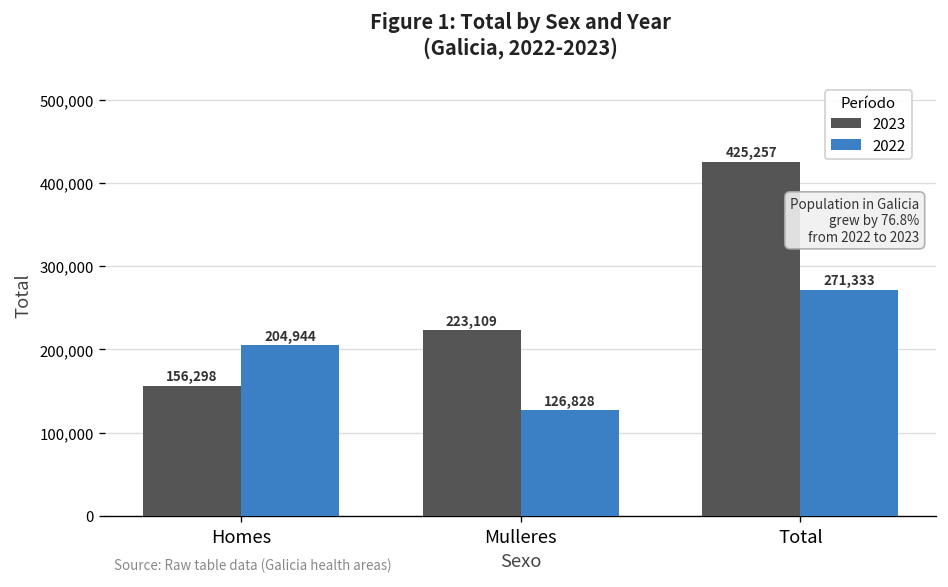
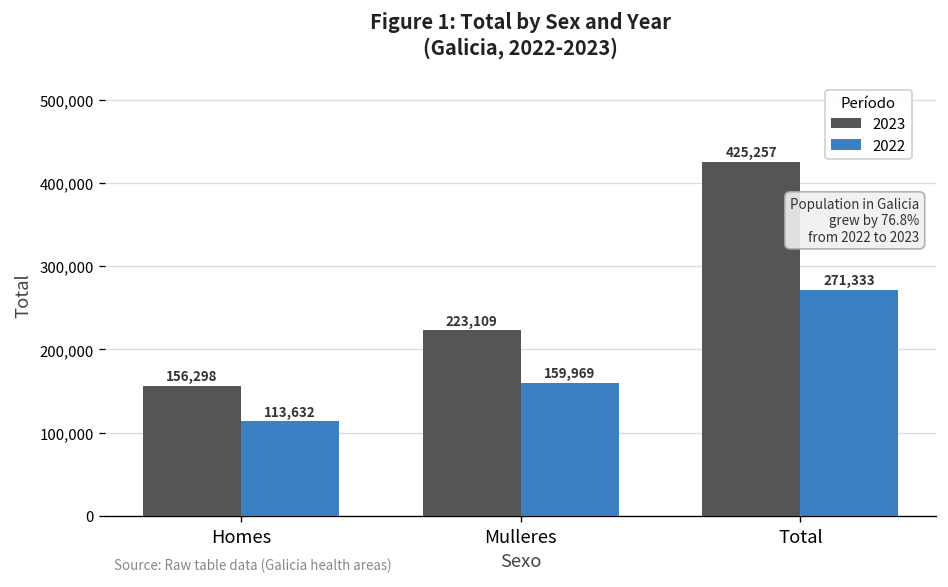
  {
    "2023": {
      "Homes": "156,298",
      "Mulleres": "223,109",
      "Total": "425,257"
    },
    "2022": {
-     "Homes": "204,944",
-     "Mulleres": "126,828",
+     "Homes": "113,632",
+     "Mulleres": "159,969",
      "Total": "271,333"
    }
  }
